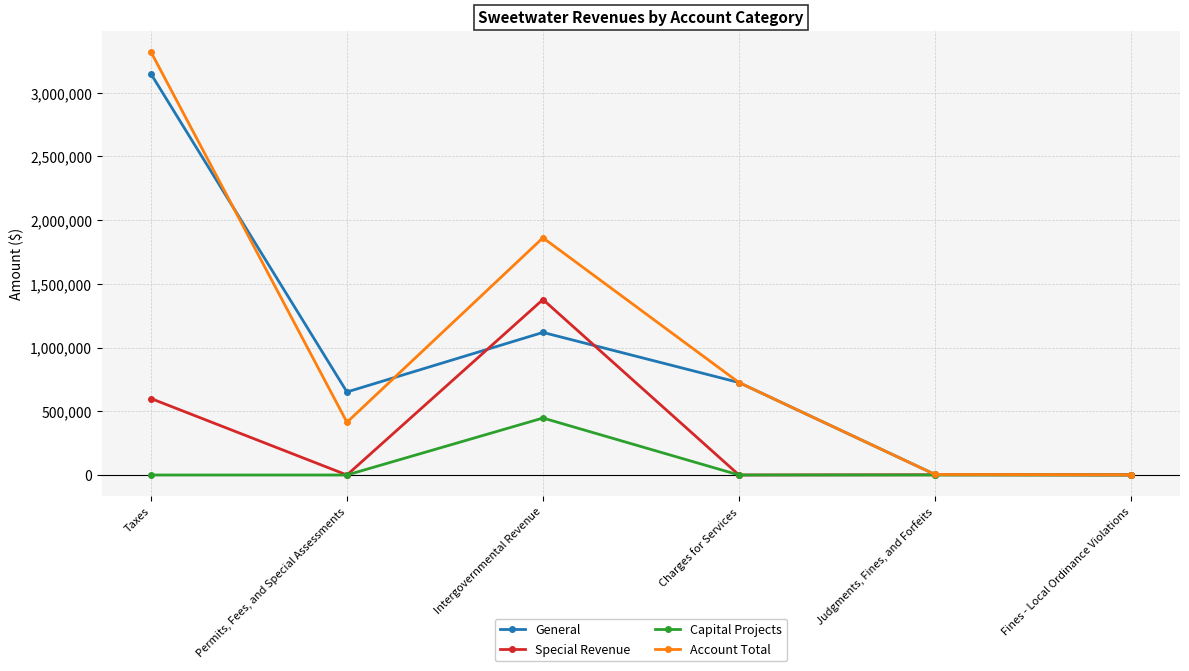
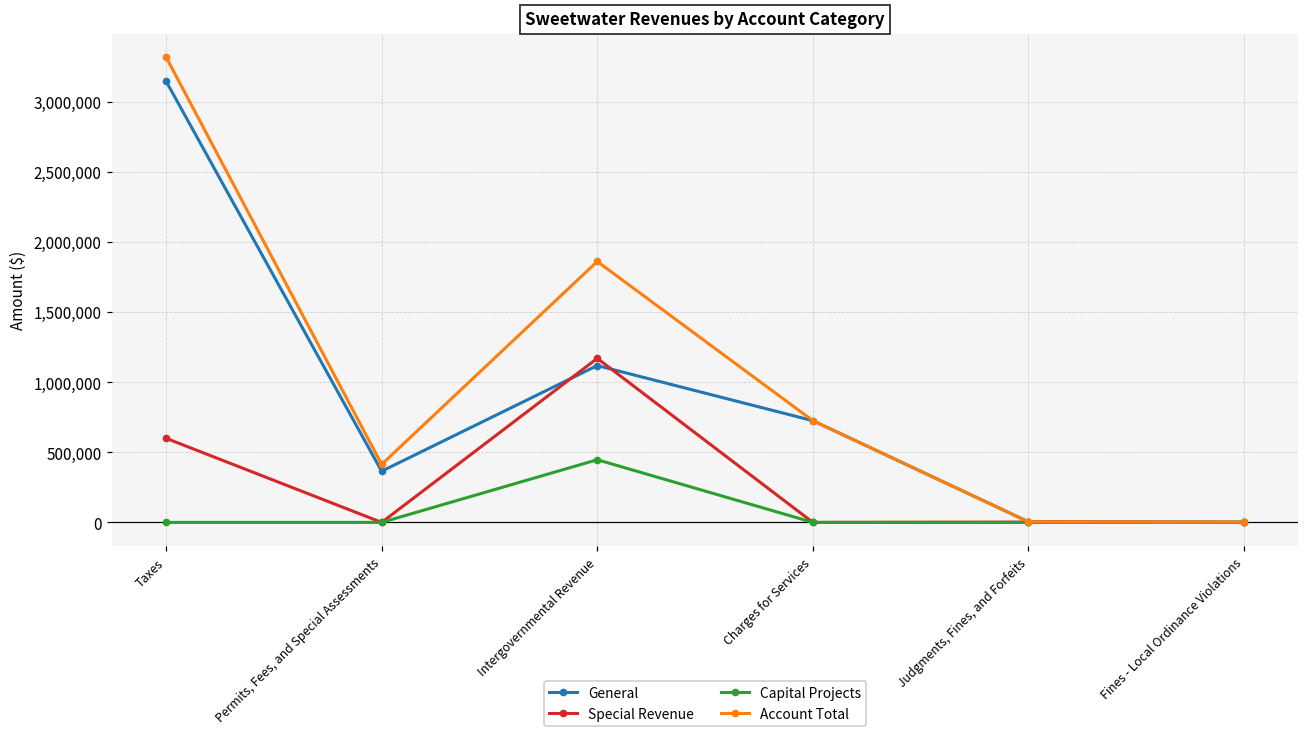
  {
    "General": {
      "Taxes": "3,150,000",
-     "Permits, Fees, and Special Assessments": "650,000",
+     "Permits, Fees, and Special Assessments": "370,000",
      "Intergovernmental Revenue": "1,120,000"
    },
    "Special Revenue": {
      "Taxes": "600,000",
-     "Intergovernmental Revenue": "1,380,000"
+     "Intergovernmental Revenue": "1,170,000"
    },
    "Capital Projects": {
      "Taxes": "0",
      "Intergovernmental Revenue": "450,000"
    },
    "Account Total": {
      "Taxes": "3,320,000",
      "Permits, Fees, and Special Assessments": "410,000",
      "Intergovernmental Revenue": "1,860,000"
    }
  }
